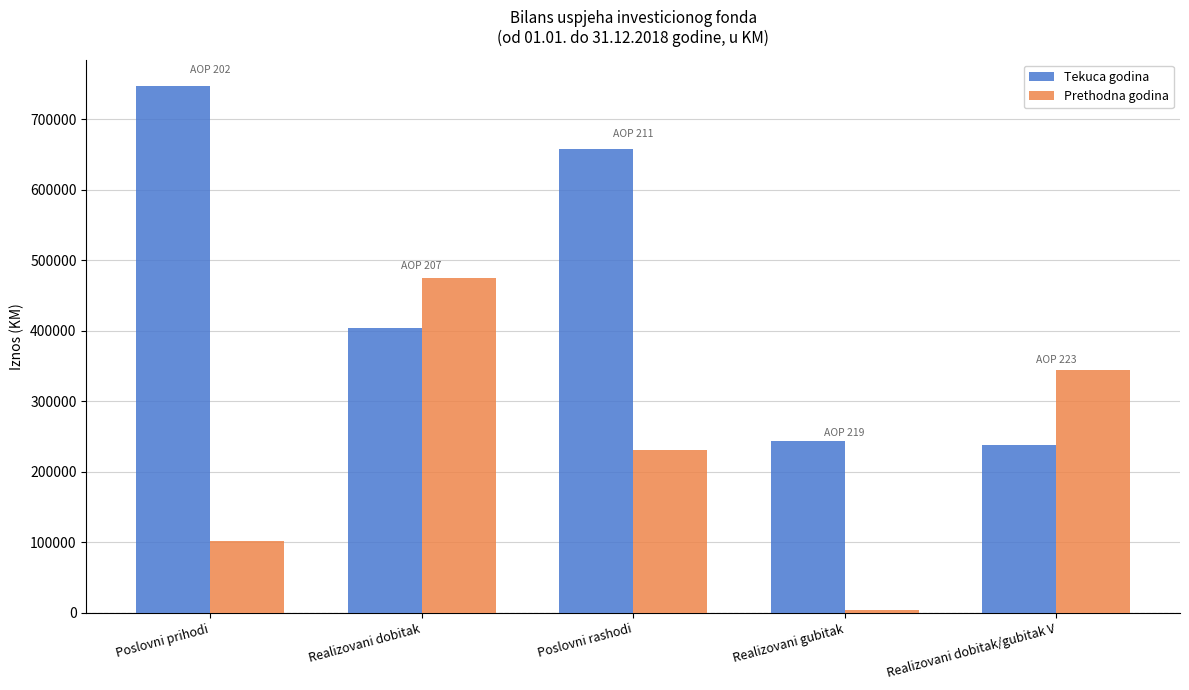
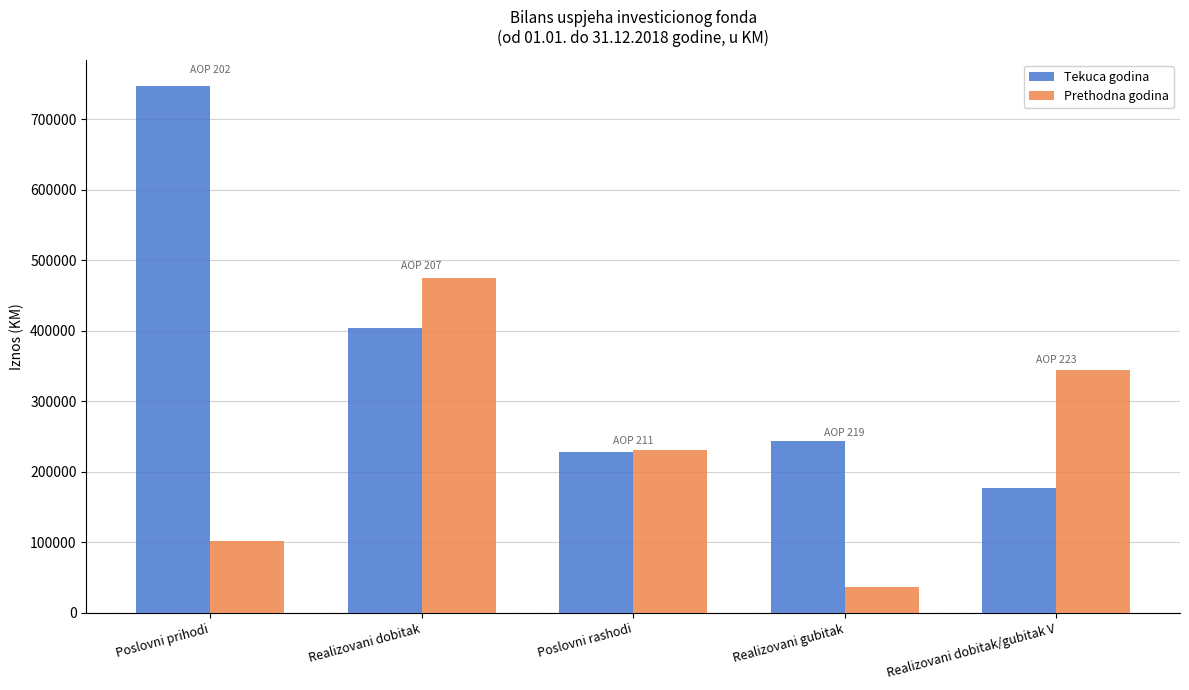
  {
    "Tekuca godina": {
      "Realizovani dobitak": 400000,
-     "Poslovni rashodi": 660000,
-     "Realizovani dobitak/gubitak V": 240000
+     "Poslovni rashodi": 230000,
+     "Realizovani dobitak/gubitak V": 180000
    },
    "Prethodna godina": {
      "Poslovni prihodi": 100000,
      "Poslovni rashodi": 230000,
-     "Realizovani gubitak": 0
+     "Realizovani gubitak": 40000
    }
  }
